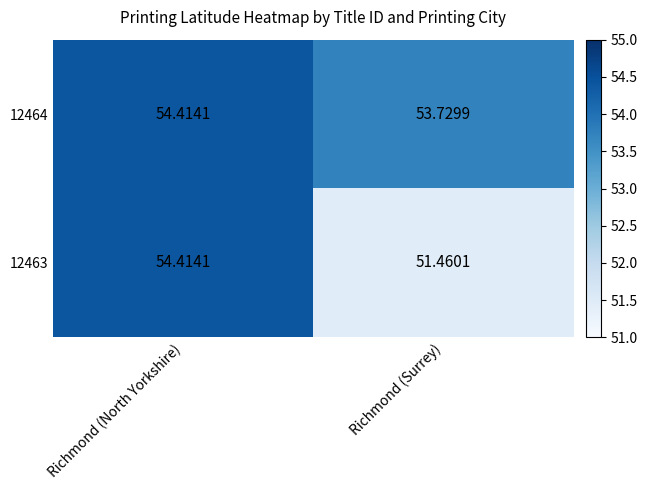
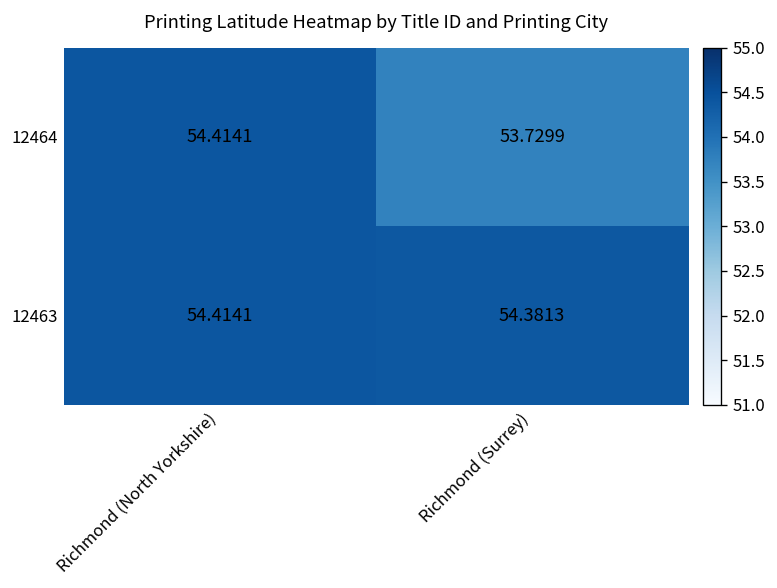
  {
    "12464": {
      "Richmond (North Yorkshire)": 54.4141,
      "Richmond (Surrey)": 53.7299
    },
    "12463": {
      "Richmond (North Yorkshire)": 54.4141,
-     "Richmond (Surrey)": 51.4601
+     "Richmond (Surrey)": 54.3813
    }
  }
